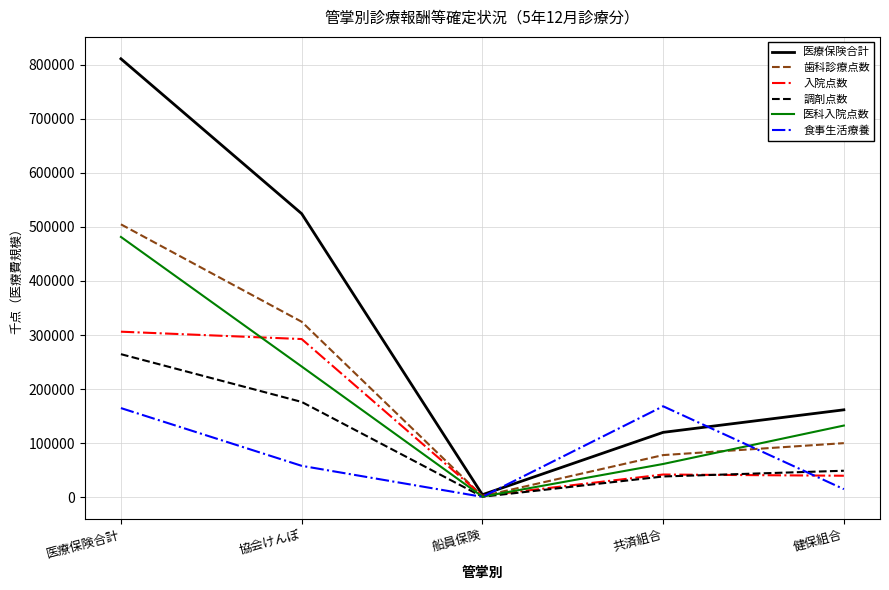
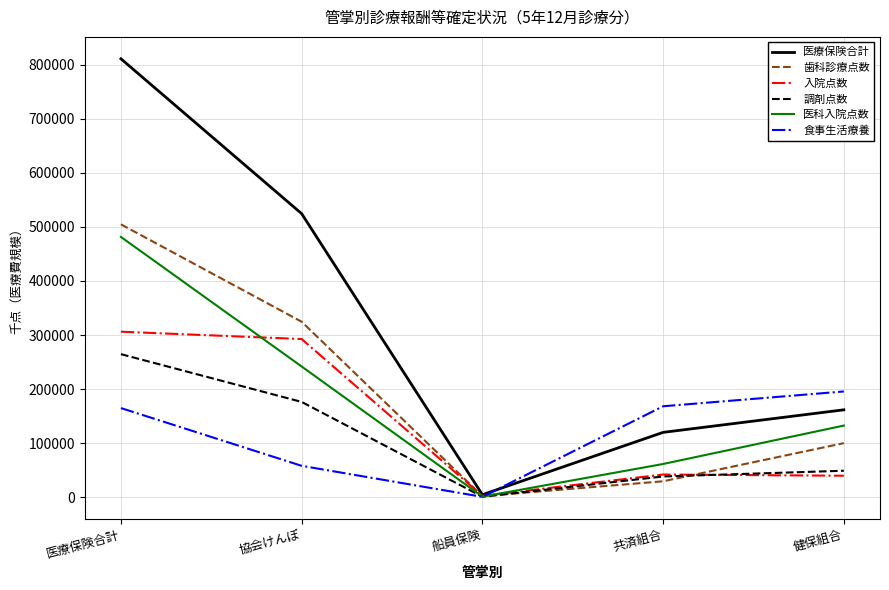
  {
    "歯科診療点数": {
      "医療保険合計": 500000,
      "協会けんぽ": 320000,
-     "共済組合": 80000,
+     "共済組合": 30000,
      "健保組合": 100000
    },
    "入院点数": {
      "医療保険合計": 310000,
      "協会けんぽ": 290000,
      "健保組合": 40000
    },
    "医科入院点数": {
      "医療保険合計": 480000,
      "協会けんぽ": 240000,
      "共済組合": 60000,
      "健保組合": 130000
    },
    "食事生活療養": {
      "医療保険合計": 160000,
      "協会けんぽ": 60000,
      "共済組合": 170000,
-     "健保組合": 10000
+     "健保組合": 200000
    }
  }
